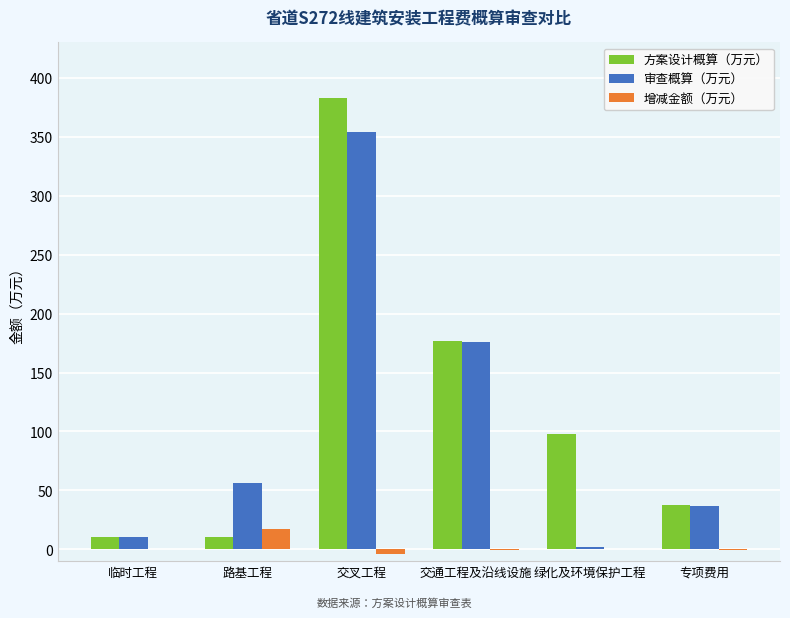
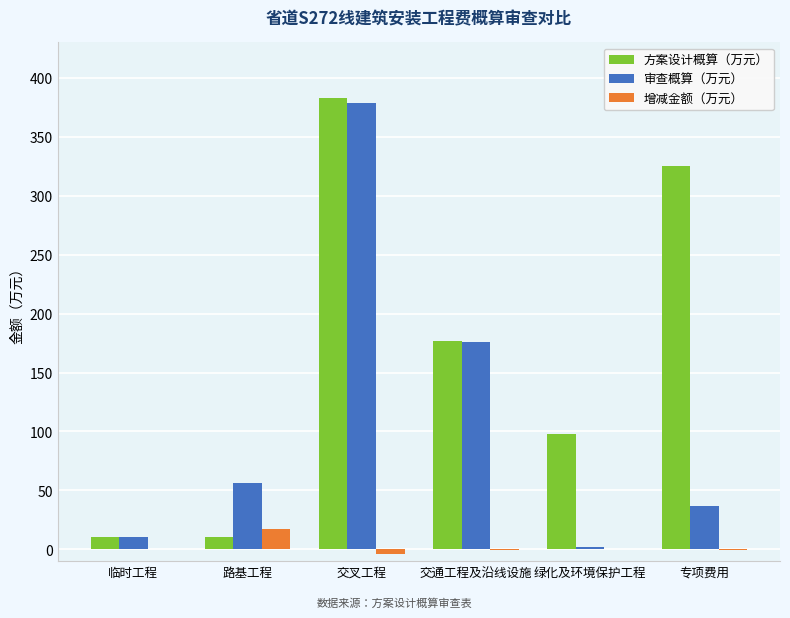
  {
    "方案设计概算（万元）": {
      "临时工程": 10,
      "路基工程": 10,
      "交叉工程": 383,
      "交通工程及沿线设施": 176,
      "绿化及环境保护工程": 98,
-     "专项费用": 37
+     "专项费用": 325
    },
    "审查概算（万元）": {
      "临时工程": 10,
      "路基工程": 57,
-     "交叉工程": 354,
+     "交叉工程": 379,
      "交通工程及沿线设施": 176,
      "专项费用": 37
    },
    "增减金额（万元）": {
      "路基工程": 17,
      "交叉工程": -4
    }
  }
